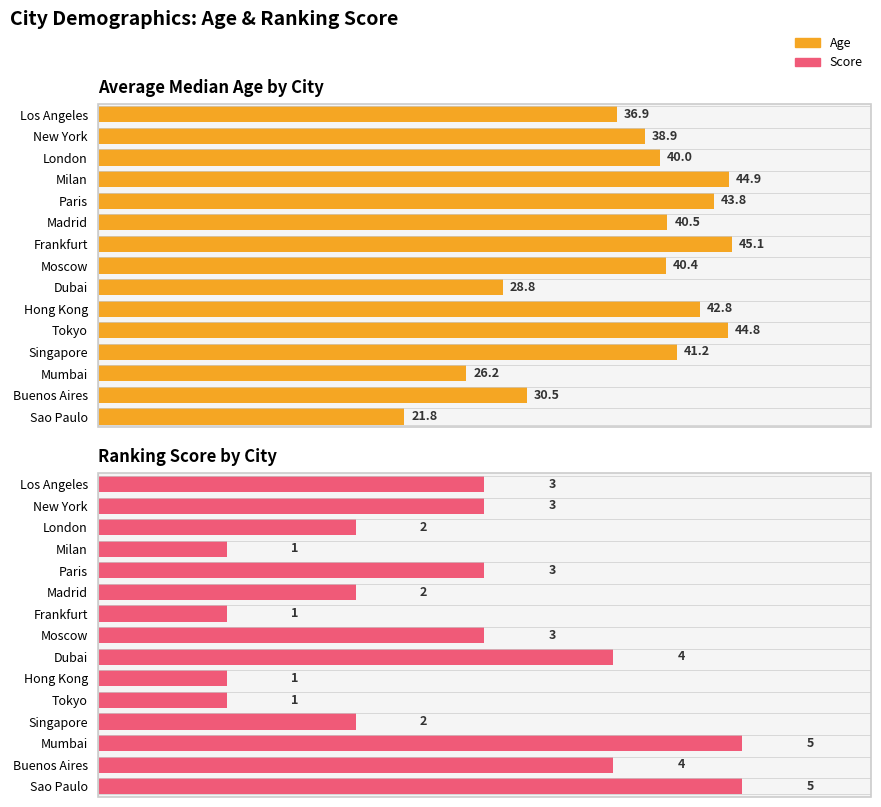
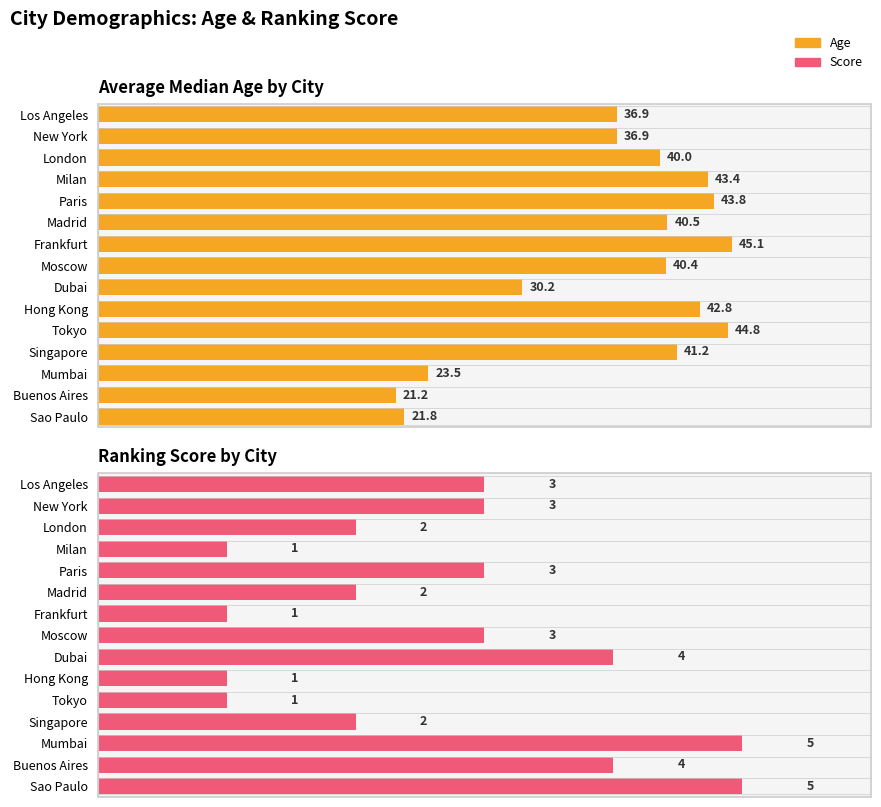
  {
    "Average Median Age by City": {
      "Los Angeles": 36.9,
-     "New York": 38.9,
+     "New York": 36.9,
      "London": 40.0,
-     "Milan": 44.9,
+     "Milan": 43.4,
      "Paris": 43.8,
      "Madrid": 40.5,
      "Frankfurt": 45.1,
      "Moscow": 40.4,
-     "Dubai": 28.8,
+     "Dubai": 30.2,
      "Hong Kong": 42.8,
      "Tokyo": 44.8,
      "Singapore": 41.2,
-     "Mumbai": 26.2,
-     "Buenos Aires": 30.5,
+     "Mumbai": 23.5,
+     "Buenos Aires": 21.2,
      "Sao Paulo": 21.8
    }
  }
